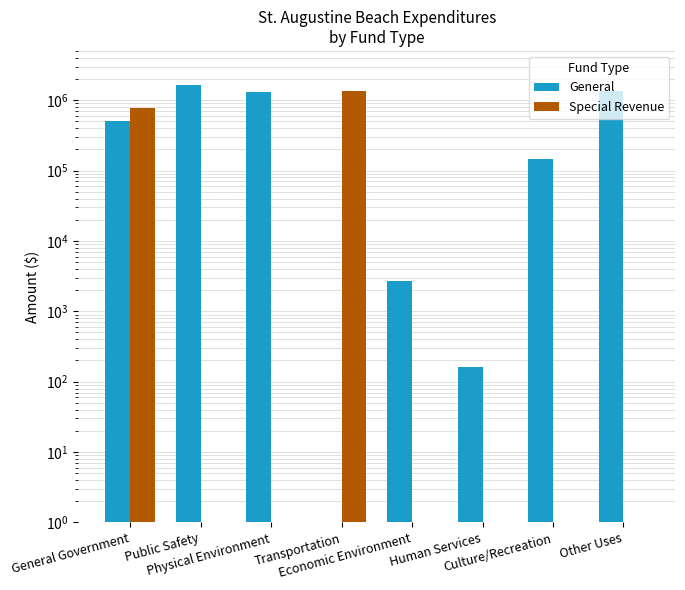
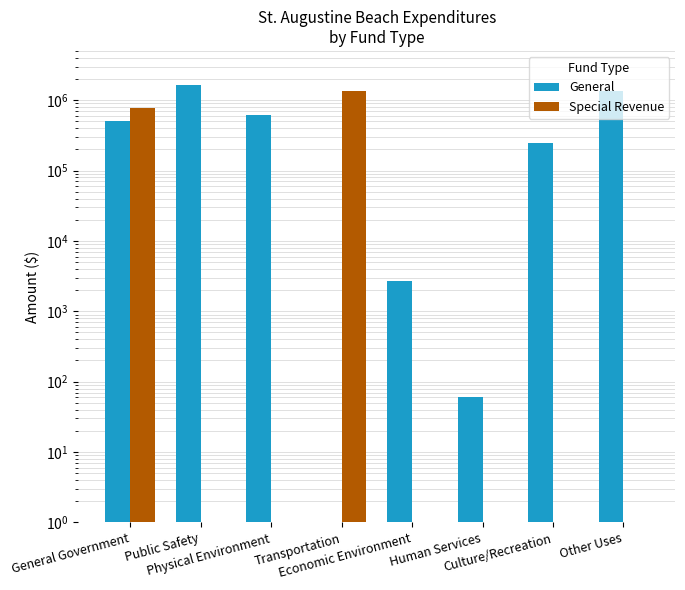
  {
    "General": {
      "General Government": 500000,
      "Public Safety": 1600000,
-     "Physical Environment": 1300000,
+     "Physical Environment": 600000,
      "Economic Environment": 2700,
-     "Human Services": 160,
-     "Culture/Recreation": 140000
+     "Human Services": 60,
+     "Culture/Recreation": 240000
    },
    "Special Revenue": {
      "General Government": 800000,
      "Transportation": 1400000
    }
  }
